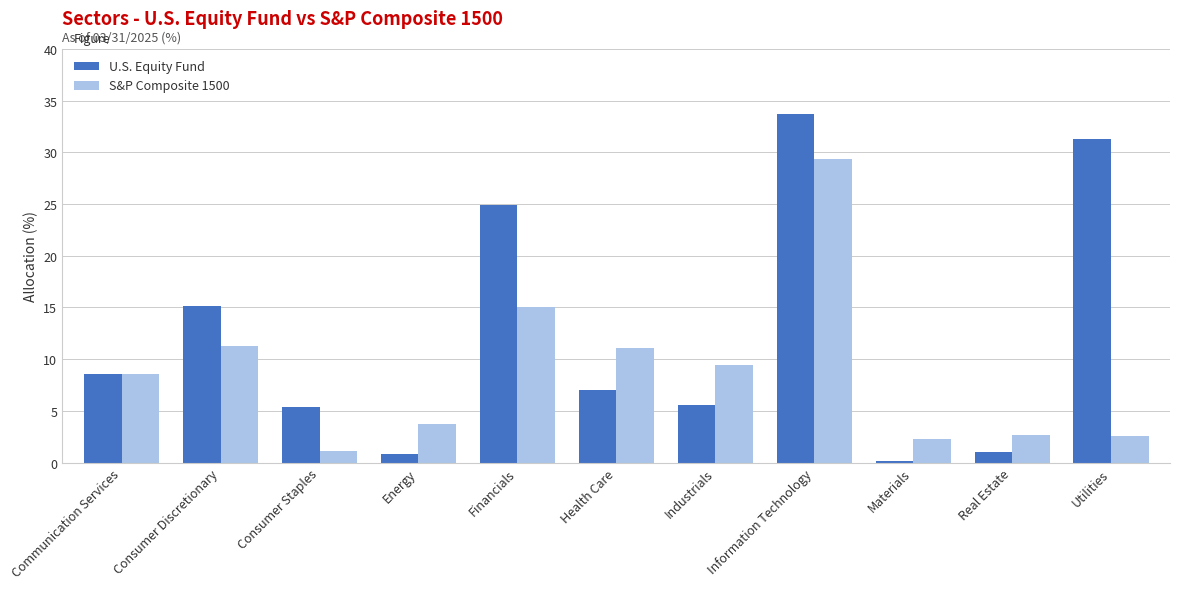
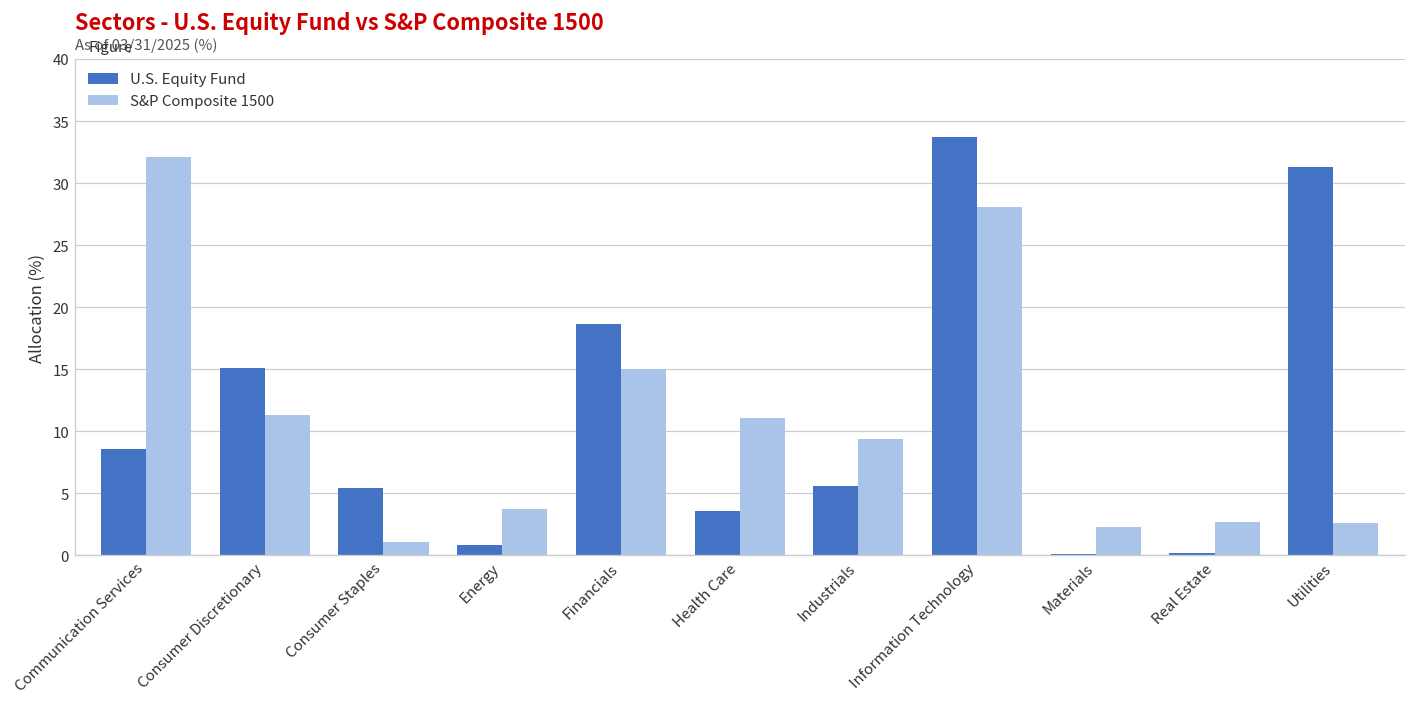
  {
    "U.S. Equity Fund": {
      "Communication Services": 8.6,
      "Consumer Discretionary": 15.1,
      "Consumer Staples": 5.4,
      "Energy": 0.8,
-     "Financials": 24.9,
-     "Health Care": 7.0,
+     "Financials": 18.6,
+     "Health Care": 3.6,
      "Industrials": 5.6,
      "Information Technology": 33.7,
-     "Real Estate": 1.0,
+     "Real Estate": 0.2,
      "Utilities": 31.3
    },
    "S&P Composite 1500": {
-     "Communication Services": 8.6,
+     "Communication Services": 32.1,
      "Consumer Discretionary": 11.3,
      "Consumer Staples": 1.1,
      "Energy": 3.7,
      "Financials": 15.0,
      "Health Care": 11.1,
      "Industrials": 9.4,
-     "Information Technology": 29.4,
+     "Information Technology": 28.1,
      "Materials": 2.3,
      "Real Estate": 2.7,
      "Utilities": 2.6
    }
  }
